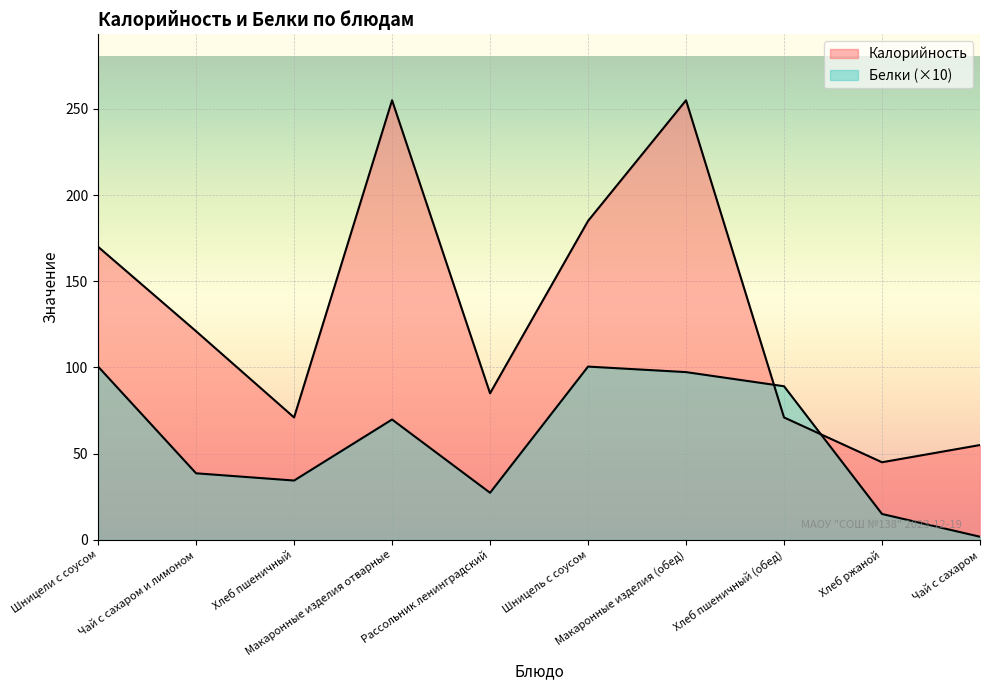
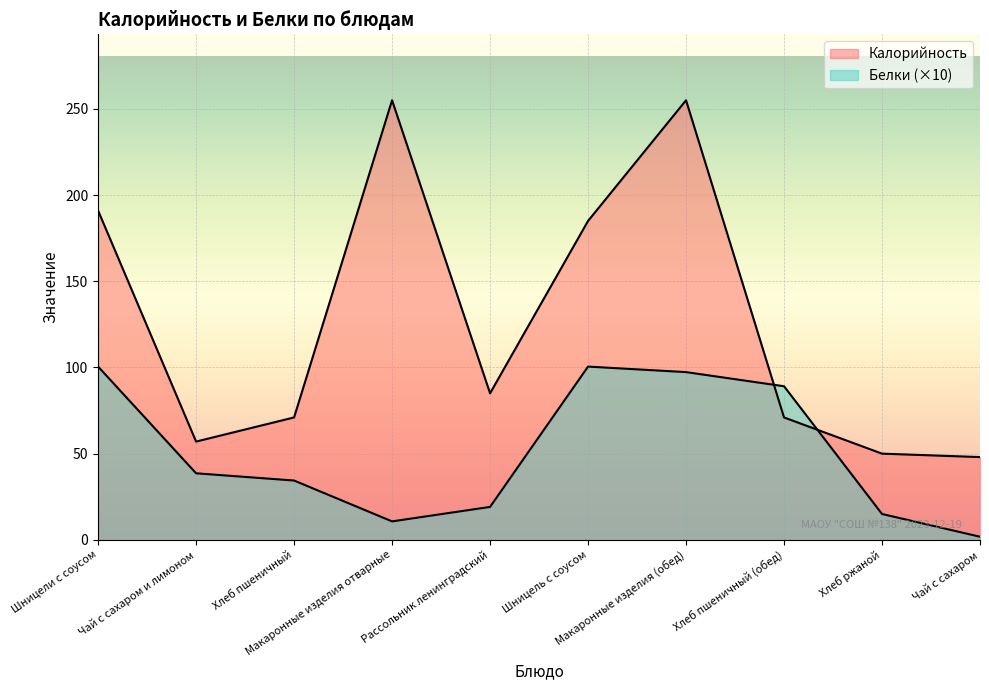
  {
    "Калорийность": {
-     "Шницели с соусом": 170,
-     "Чай с сахаром и лимоном": 121,
+     "Шницели с соусом": 191,
+     "Чай с сахаром и лимоном": 57,
      "Хлеб пшеничный": 71,
      "Макаронные изделия отварные": 255,
      "Рассольник ленинградский": 85,
      "Шницель с соусом": 185,
      "Макаронные изделия (обед)": 255,
      "Хлеб пшеничный (обед)": 71,
-     "Хлеб ржаной": 45,
-     "Чай с сахаром": 55
+     "Хлеб ржаной": 50,
+     "Чай с сахаром": 48
    },
    "Белки (×10)": {
      "Шницели с соусом": 101,
      "Чай с сахаром и лимоном": 39,
      "Хлеб пшеничный": 34,
-     "Макаронные изделия отварные": 70,
-     "Рассольник ленинградский": 27,
+     "Макаронные изделия отварные": 11,
+     "Рассольник ленинградский": 19,
      "Шницель с соусом": 101,
      "Макаронные изделия (обед)": 97,
      "Хлеб пшеничный (обед)": 89,
      "Хлеб ржаной": 15,
      "Чай с сахаром": 2
    }
  }
